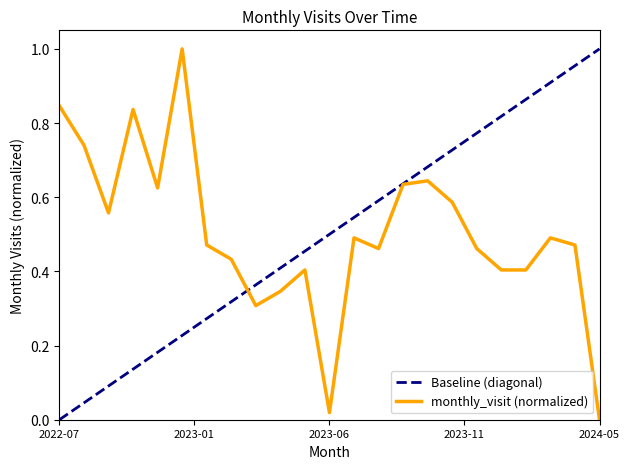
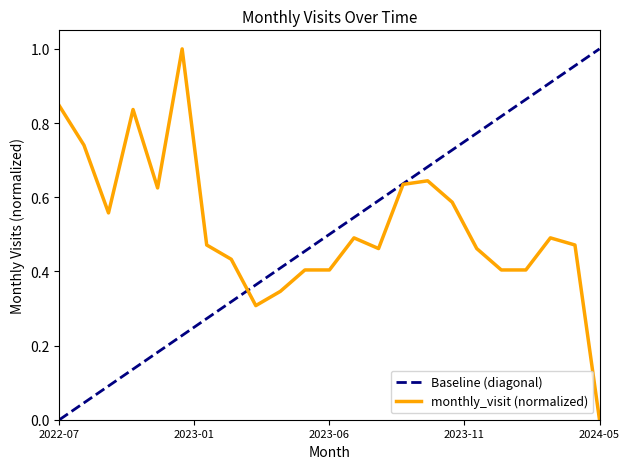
  {
    "Baseline (diagonal)": {
      "2022-07": 0.00,
      "2024-05": 1.00
    },
    "monthly_visit (normalized)": {
      "2022-07": 0.85,
-     "2023-06": 0.02,
+     "2023-06": 0.40,
      "2024-05": 0.00
    }
  }
